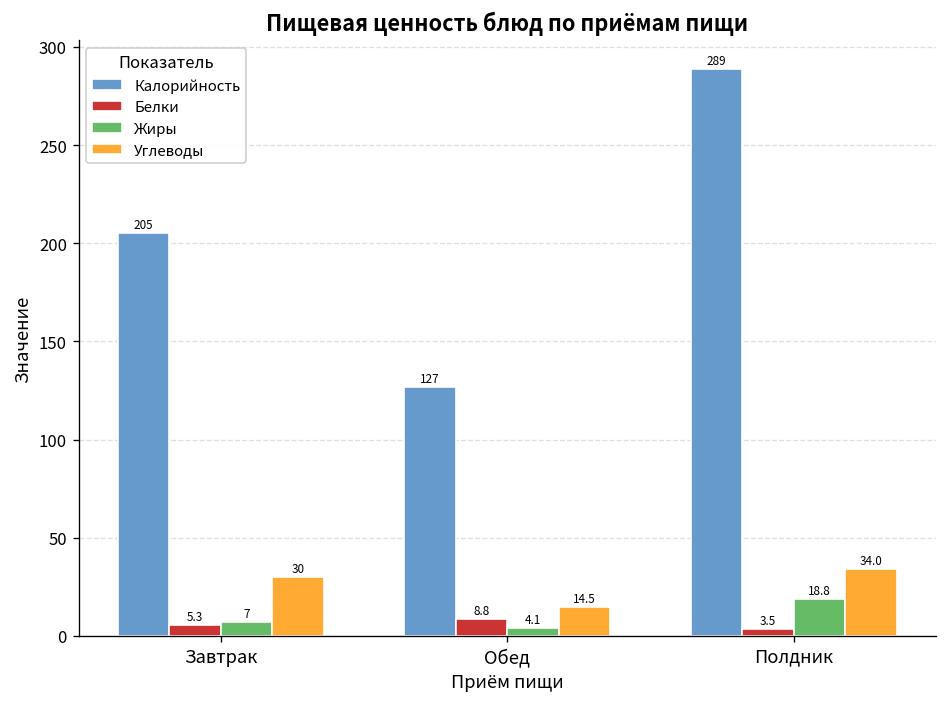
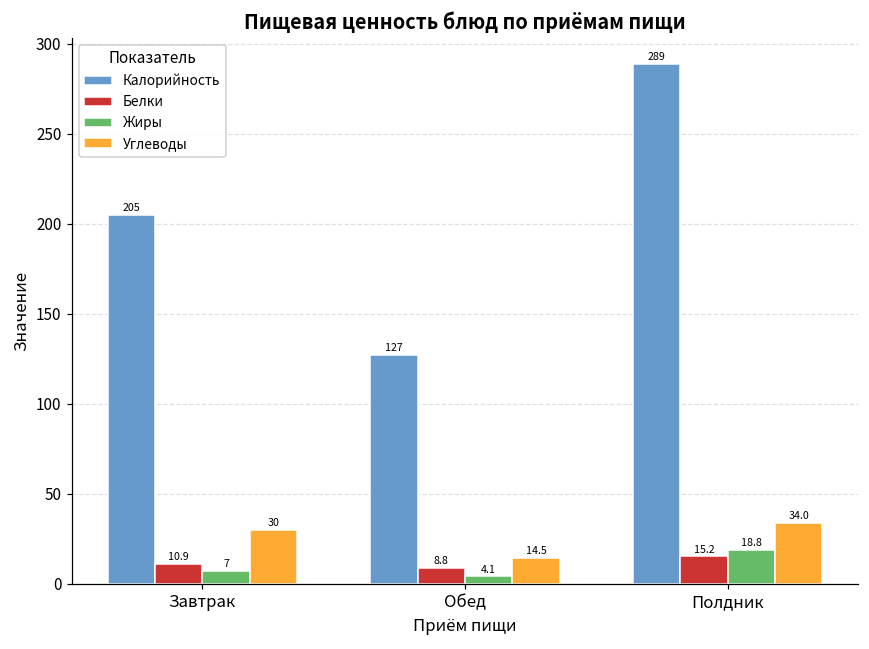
  {
    "Калорийность": {
      "Завтрак": 205,
      "Обед": 127,
      "Полдник": 289
    },
    "Белки": {
-     "Завтрак": 5.3,
+     "Завтрак": 10.9,
      "Обед": 8.8,
-     "Полдник": 3.5
+     "Полдник": 15.2
    },
    "Жиры": {
      "Завтрак": 7,
      "Обед": 4.1,
      "Полдник": 18.8
    },
    "Углеводы": {
      "Завтрак": 30,
      "Обед": 14.5,
      "Полдник": 34.0
    }
  }
